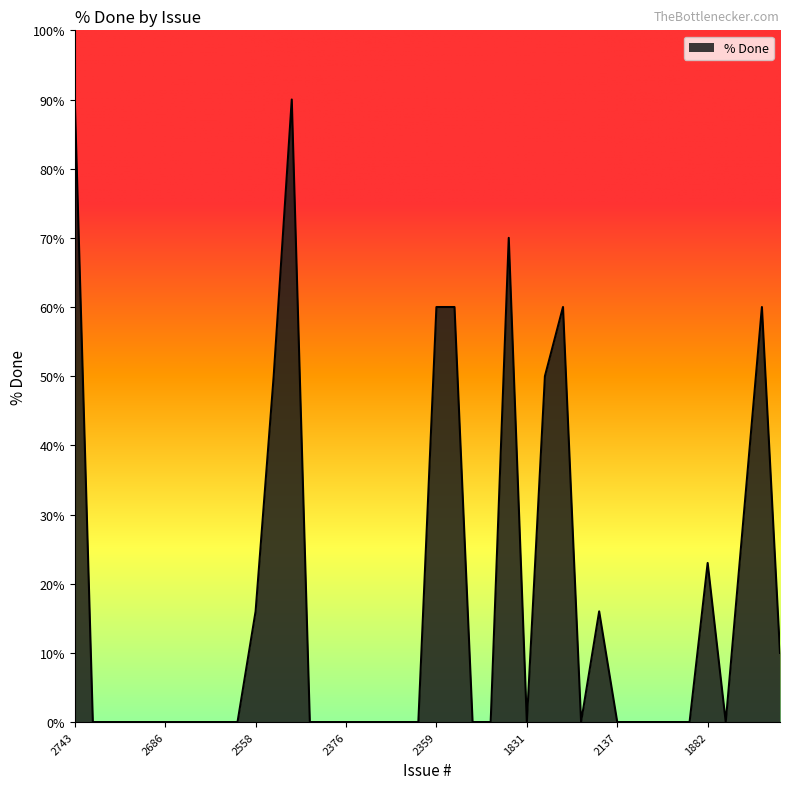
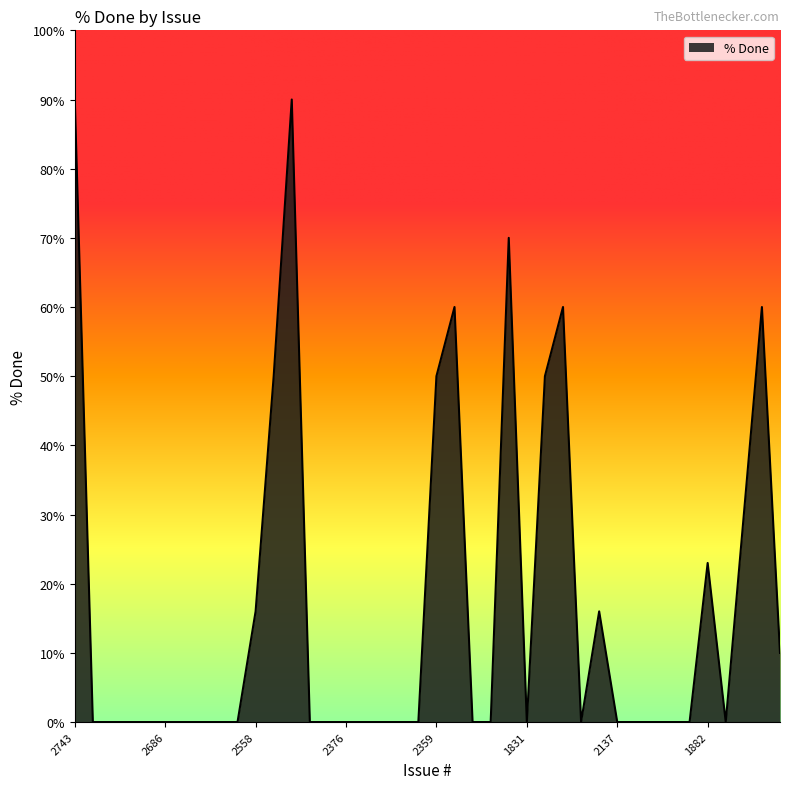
  {
    "2743": "90%",
    "2686": "0%",
    "2558": "16%",
    "2376": "0%",
-   "2359": "60%",
+   "2359": "50%",
    "1831": "0%",
    "2137": "0%",
    "1882": "23%"
  }
